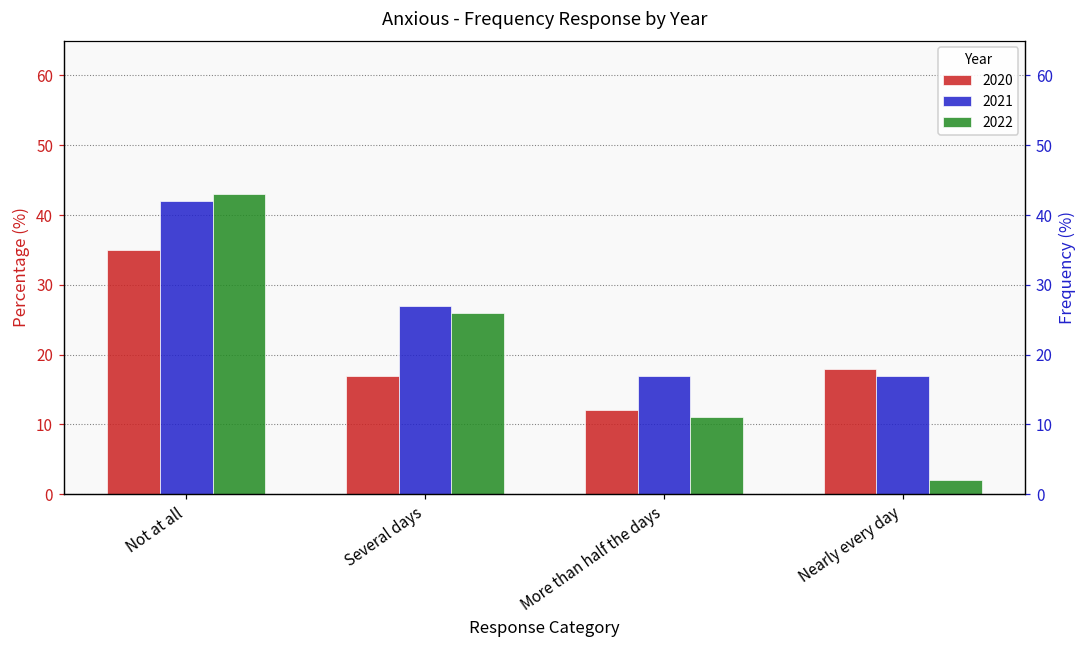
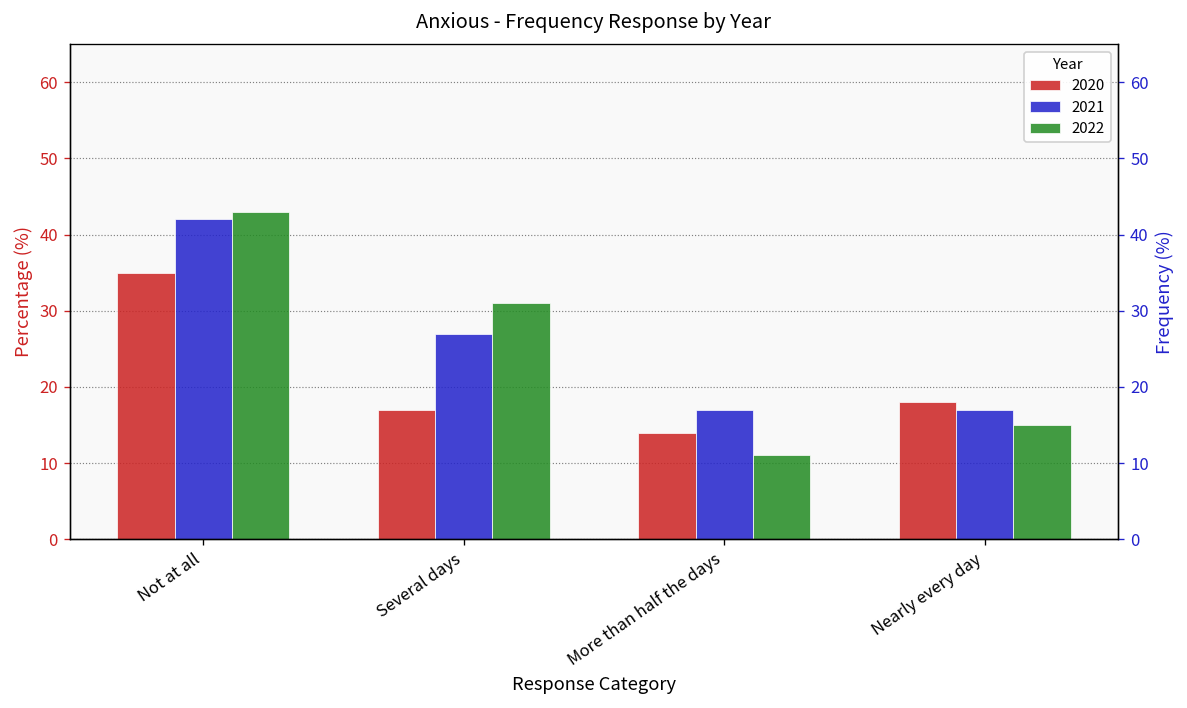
  {
    "2020": {
      "Not at all": 35,
      "Several days": 17,
-     "More than half the days": 12,
+     "More than half the days": 14,
      "Nearly every day": 18
    },
    "2021": {
      "Not at all": 42,
      "Several days": 27,
      "More than half the days": 17,
      "Nearly every day": 17
    },
    "2022": {
      "Not at all": 43,
-     "Several days": 26,
+     "Several days": 31,
      "More than half the days": 11,
-     "Nearly every day": 2
+     "Nearly every day": 15
    }
  }
